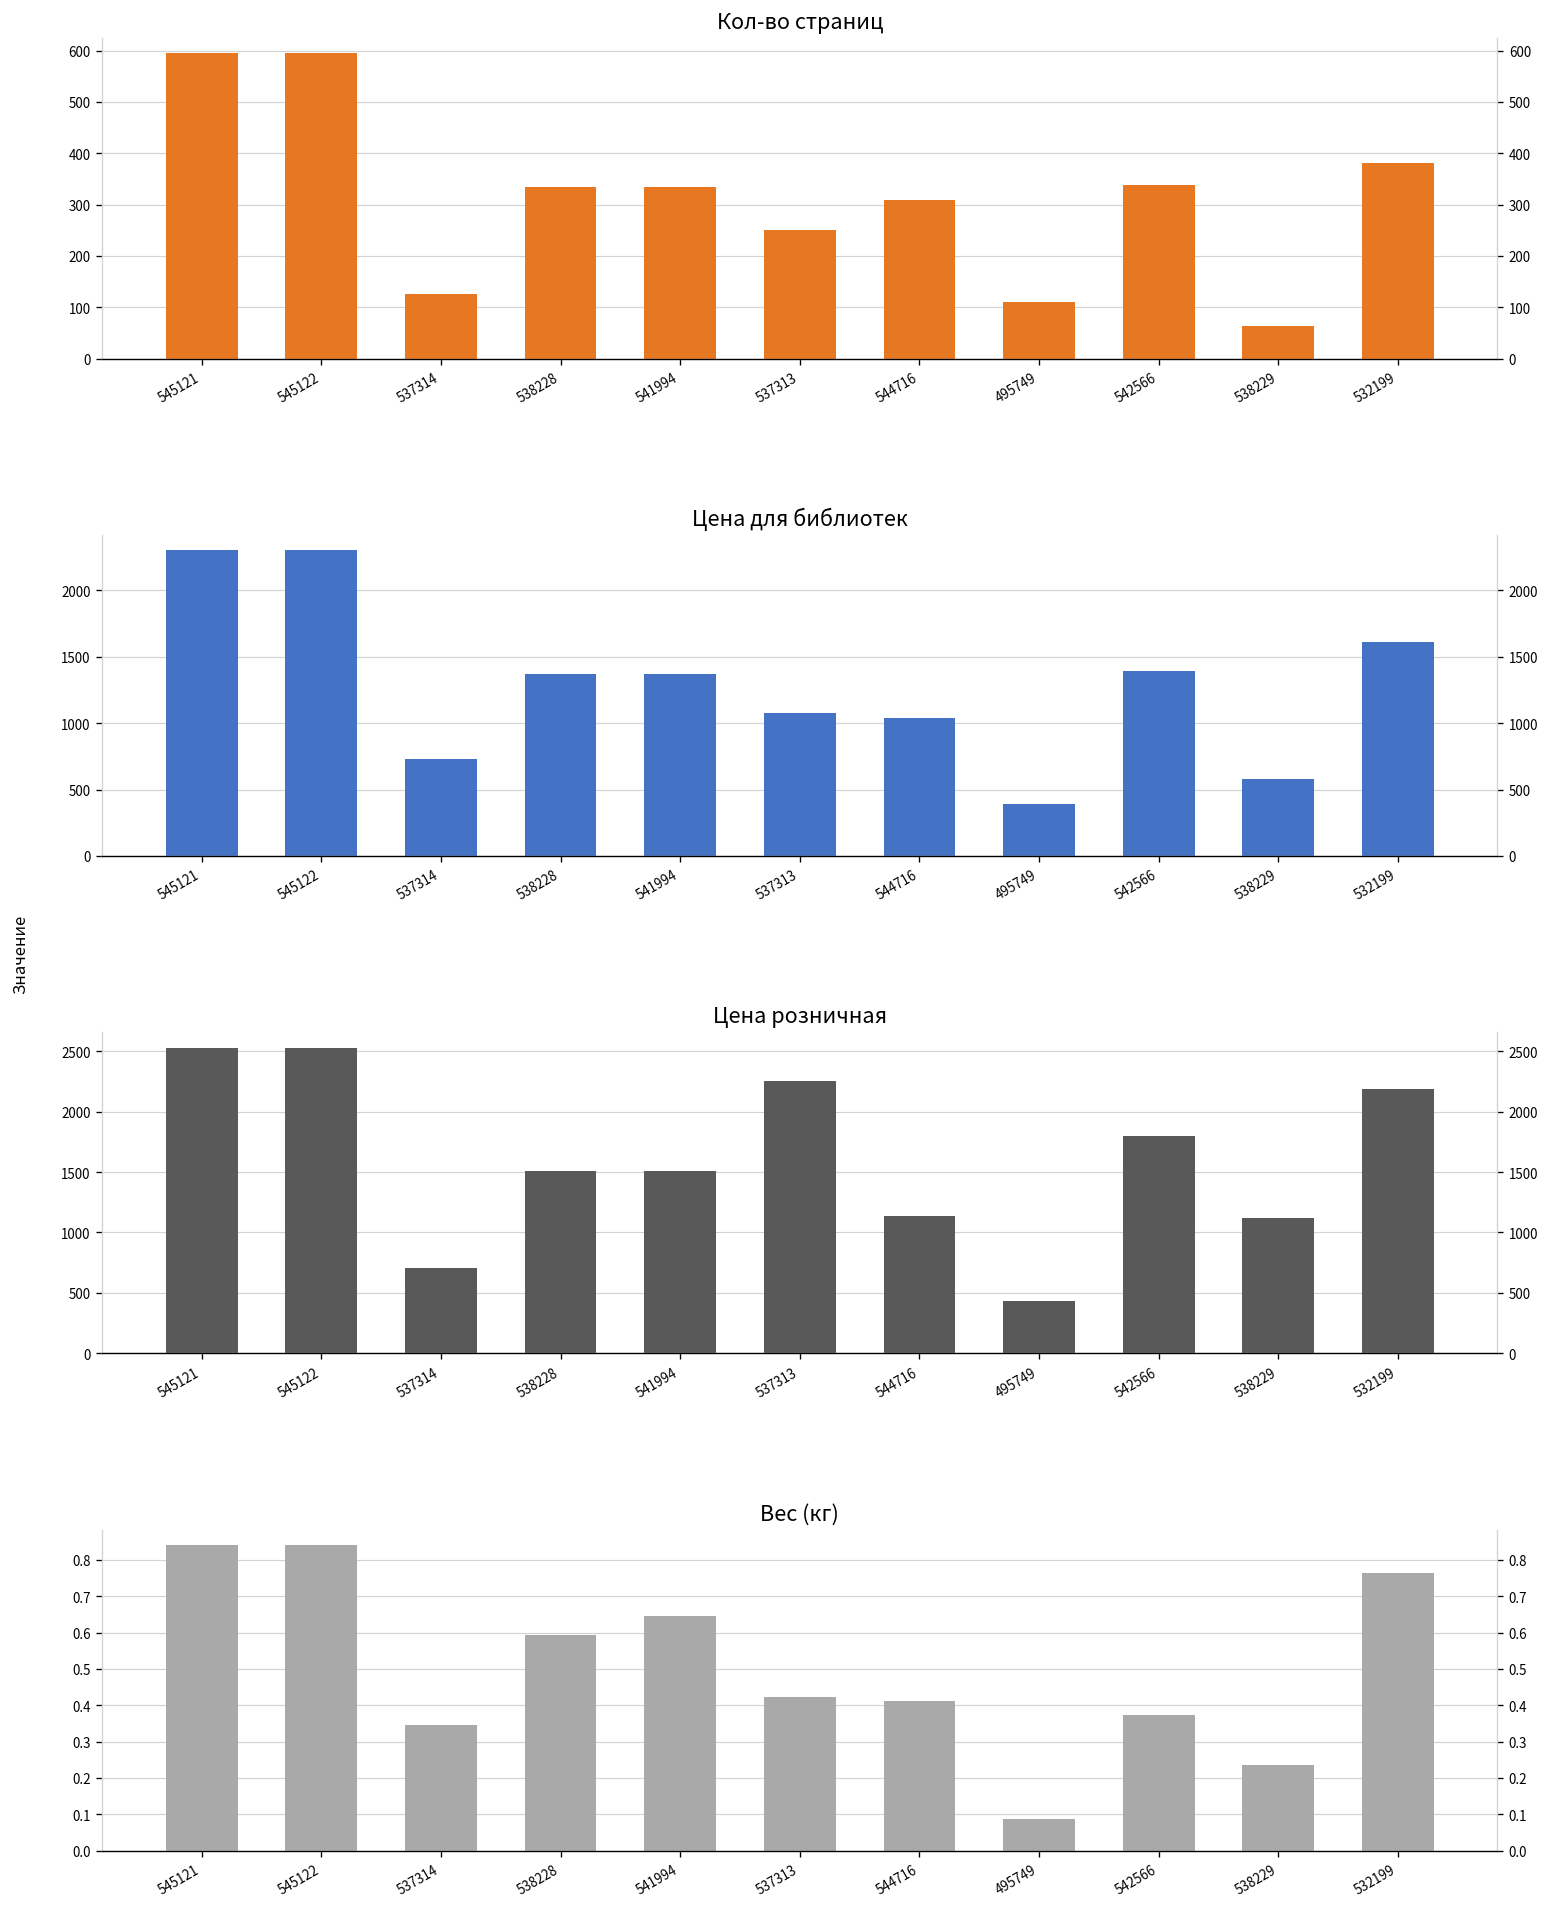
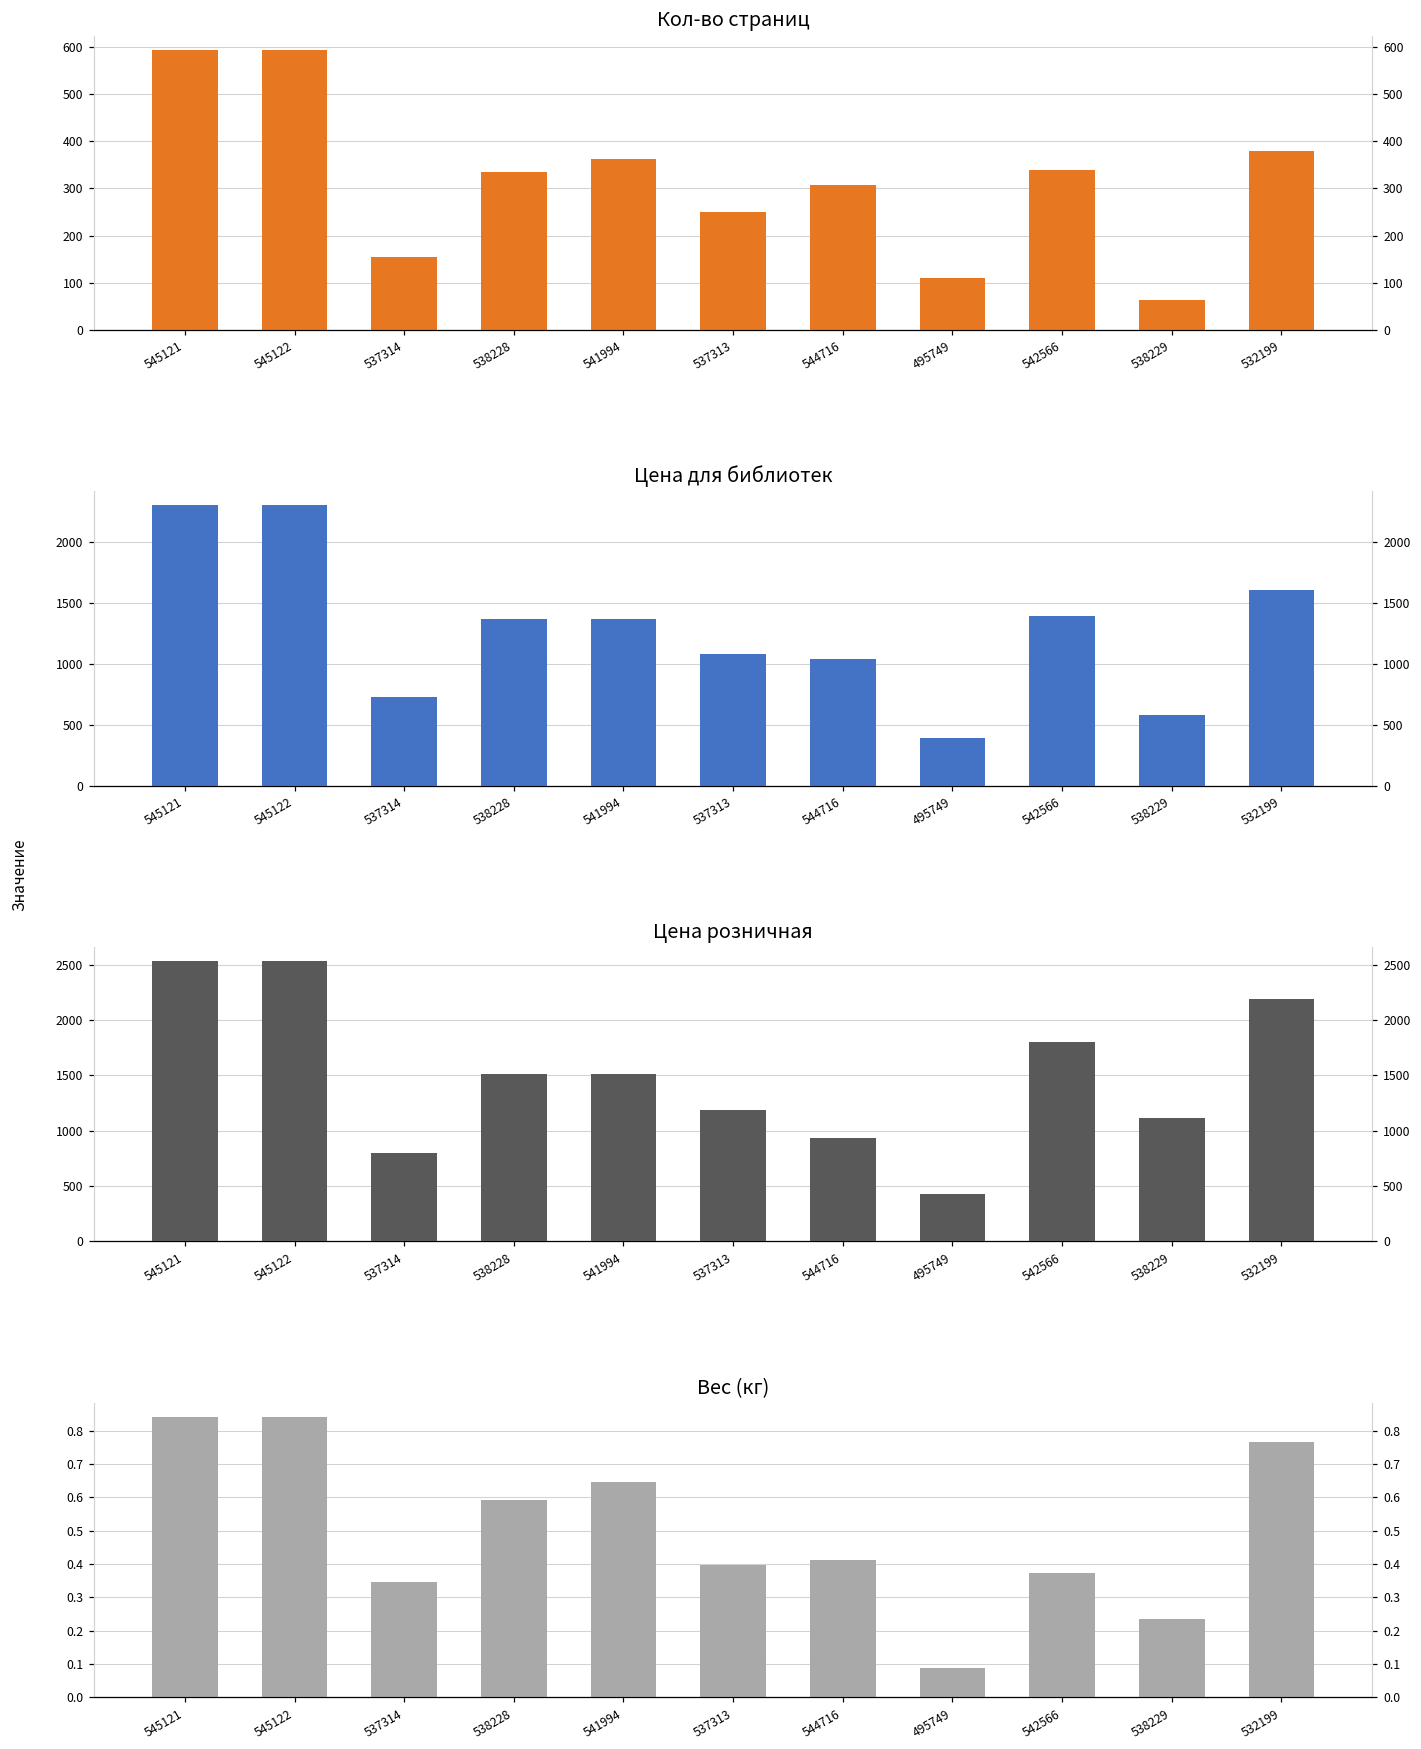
  {
    "Кол-во страниц": {
      "545121": 600,
      "545122": 600,
-     "537314": 130,
+     "537314": 150,
      "538228": 330,
-     "541994": 330,
+     "541994": 360,
      "537313": 250,
      "544716": 310,
      "495749": 110,
      "542566": 340,
      "538229": 60,
      "532199": 380
    },
    "Цена для библиотек": {
      "545121": 2300,
      "545122": 2300,
      "537314": 730,
      "538228": 1370,
      "541994": 1370,
      "537313": 1080,
      "544716": 1040,
      "495749": 390,
      "542566": 1390,
      "538229": 580,
      "532199": 1610
    },
    "Цена розничная": {
      "545121": 2530,
      "545122": 2530,
-     "537314": 710,
+     "537314": 800,
      "538228": 1510,
      "541994": 1510,
-     "537313": 2250,
-     "544716": 1140,
+     "537313": 1190,
+     "544716": 930,
      "495749": 430,
      "542566": 1800,
      "538229": 1120,
      "532199": 2190
    },
    "Вес (кг)": {
      "545121": 0.84,
      "545122": 0.84,
      "537314": 0.35,
      "538228": 0.59,
      "541994": 0.65,
-     "537313": 0.42,
+     "537313": 0.40,
      "544716": 0.41,
      "495749": 0.09,
      "542566": 0.37,
      "538229": 0.24,
      "532199": 0.77
    }
  }
